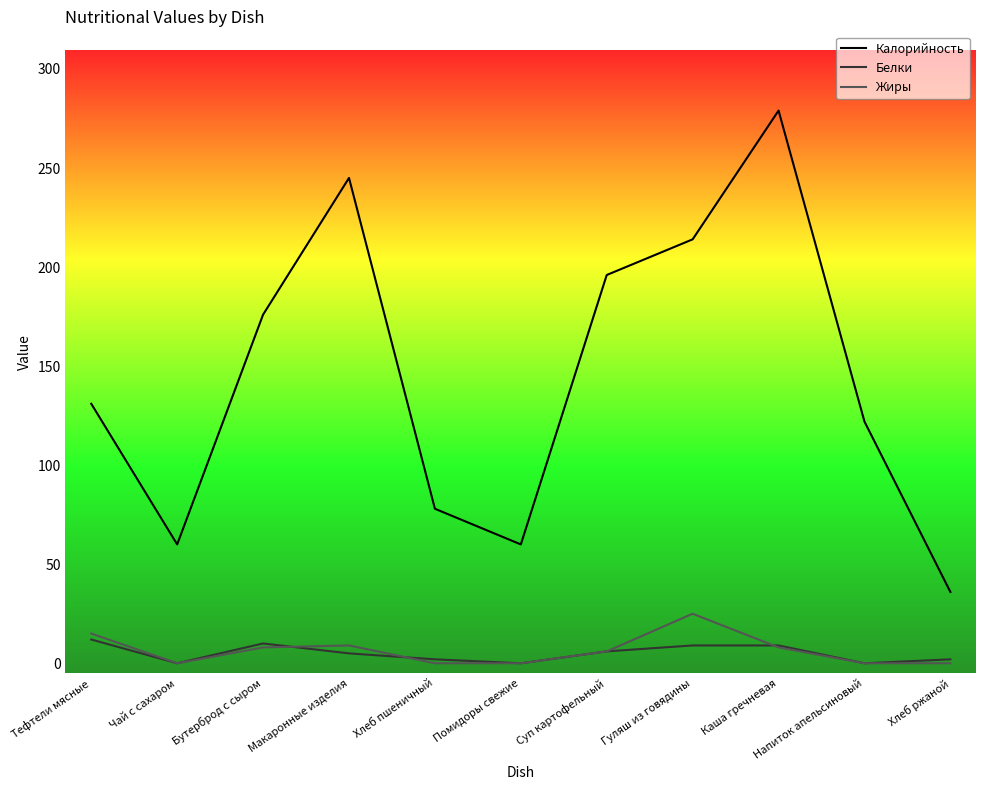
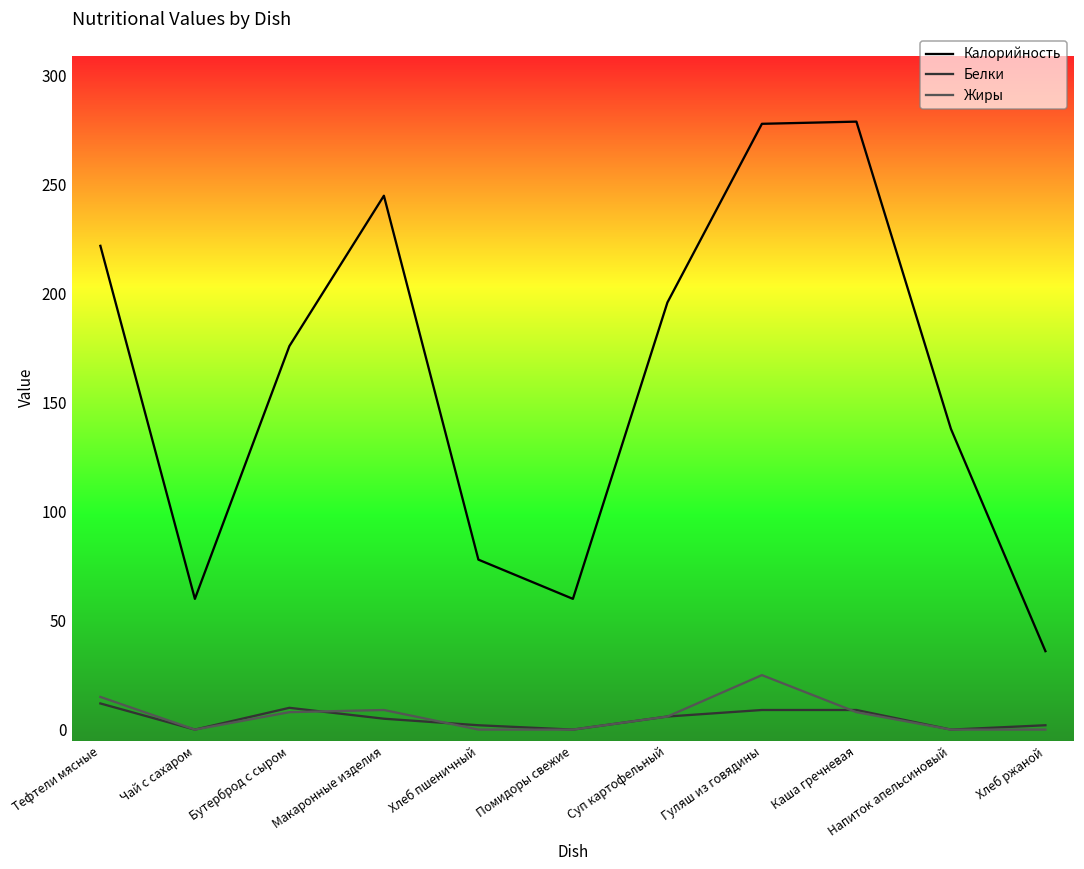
  {
    "Калорийность": {
-     "Тефтели мясные": 131,
+     "Тефтели мясные": 222,
      "Чай с сахаром": 60,
      "Бутерброд с сыром": 176,
      "Макаронные изделия": 245,
      "Хлеб пшеничный": 78,
      "Помидоры свежие": 60,
      "Суп картофельный": 196,
-     "Гуляш из говядины": 214,
+     "Гуляш из говядины": 278,
      "Каша гречневая": 279,
-     "Напиток апельсиновый": 122,
+     "Напиток апельсиновый": 138,
      "Хлеб ржаной": 36
    }
  }
